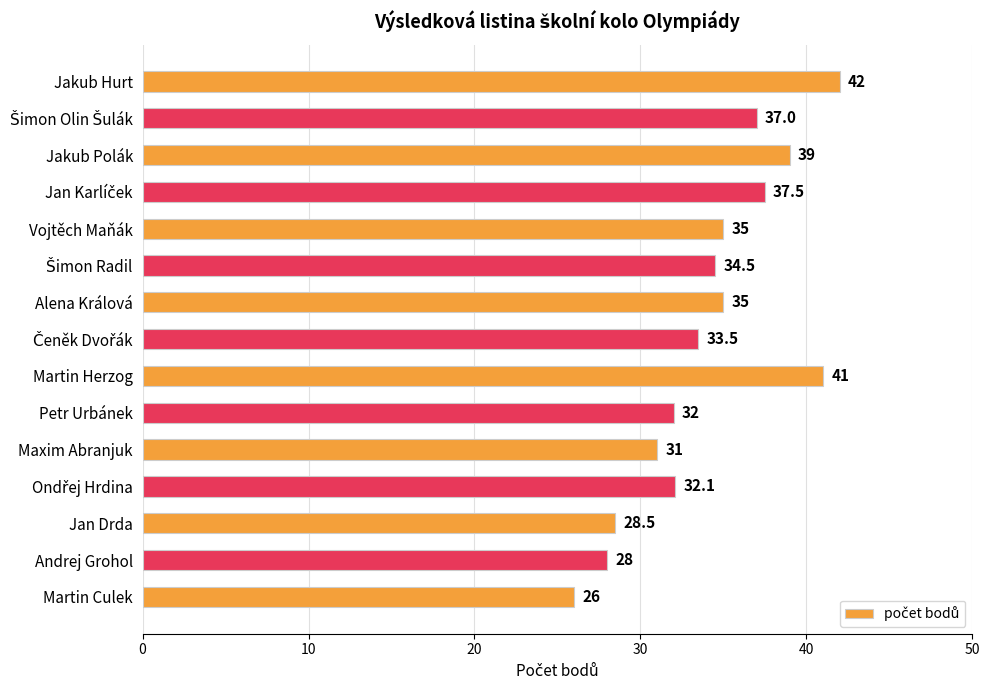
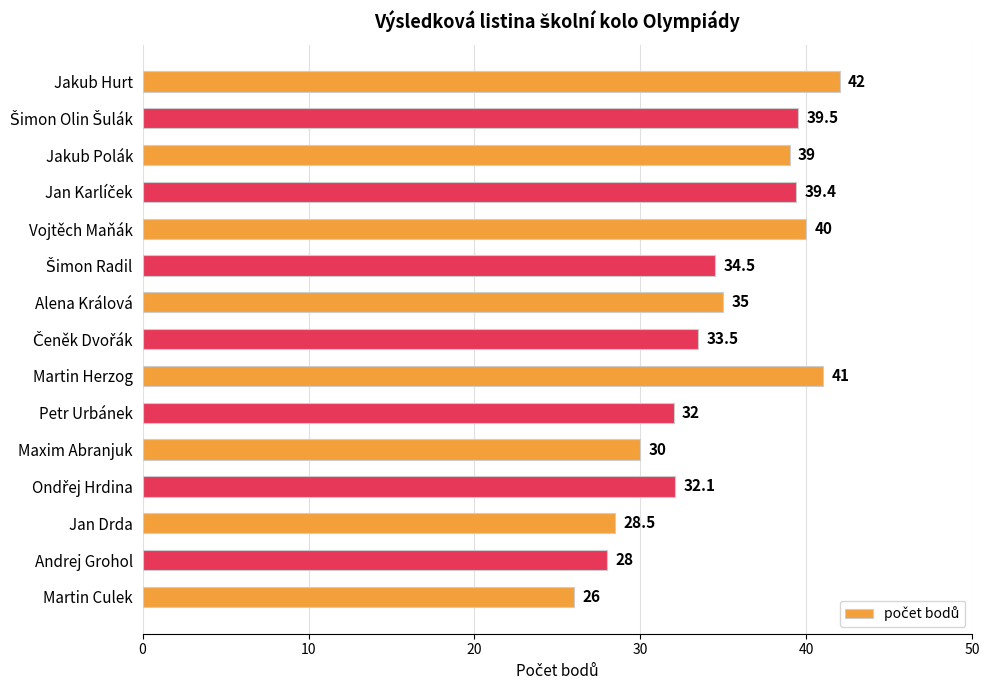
  {
    "Jakub Hurt": 42,
-   "Šimon Olin Šulák": 37.0,
+   "Šimon Olin Šulák": 39.5,
    "Jakub Polák": 39,
-   "Jan Karlíček": 37.5,
-   "Vojtěch Maňák": 35,
+   "Jan Karlíček": 39.4,
+   "Vojtěch Maňák": 40,
    "Šimon Radil": 34.5,
    "Alena Králová": 35,
    "Čeněk Dvořák": 33.5,
    "Martin Herzog": 41,
    "Petr Urbánek": 32,
-   "Maxim Abranjuk": 31,
+   "Maxim Abranjuk": 30,
    "Ondřej Hrdina": 32.1,
    "Jan Drda": 28.5,
    "Andrej Grohol": 28,
    "Martin Culek": 26
  }
